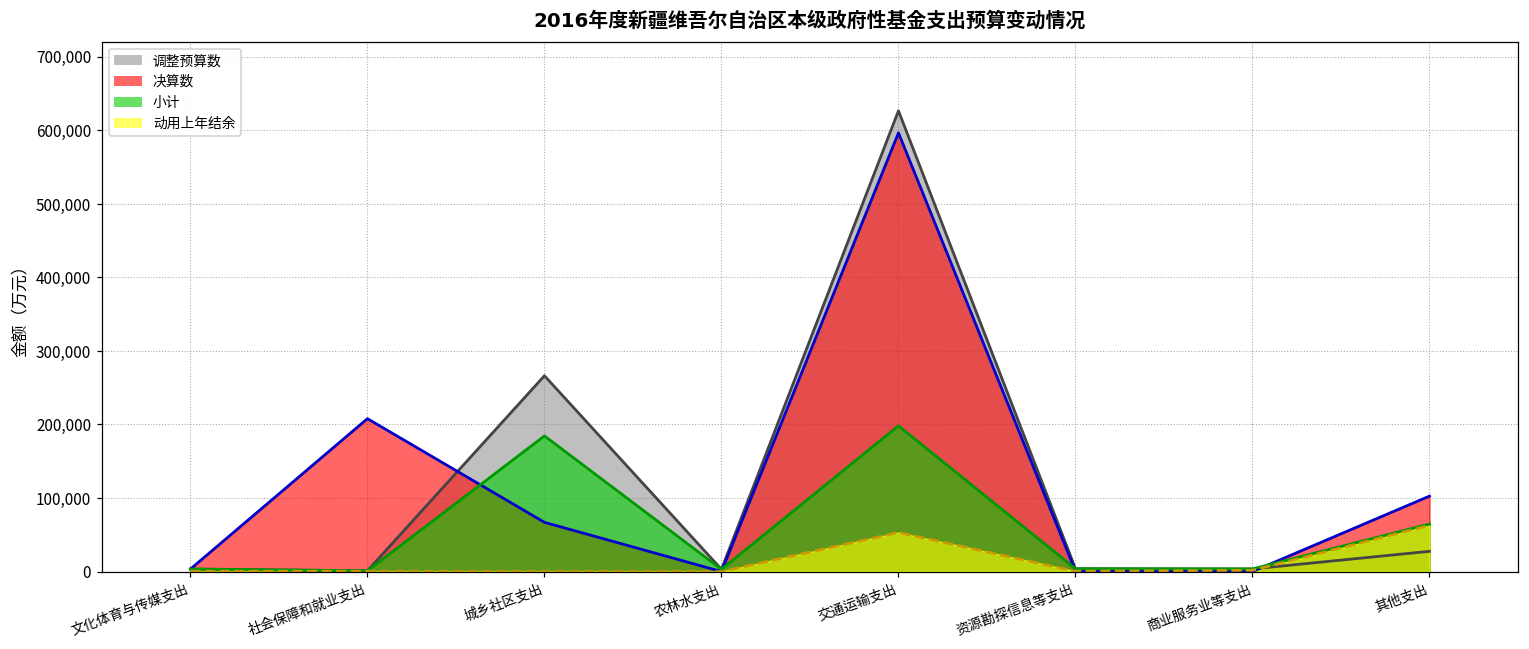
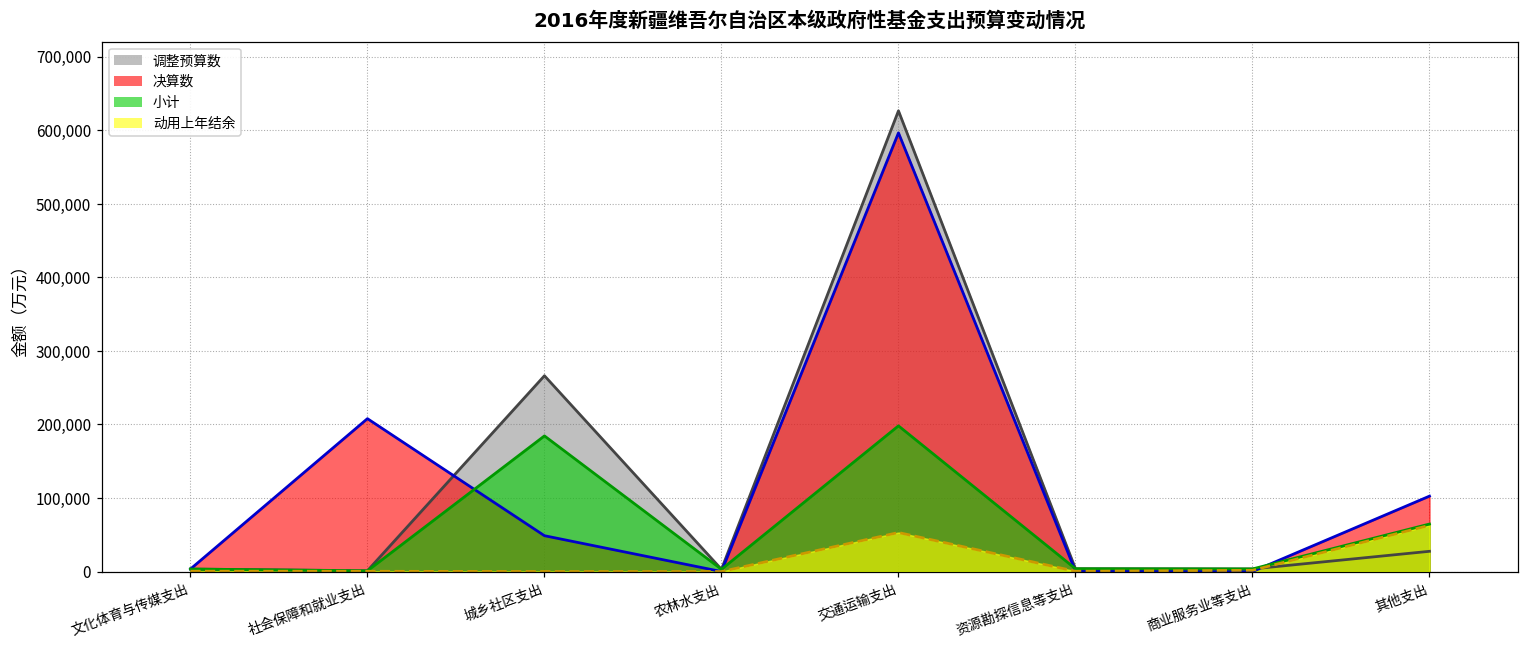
  {
    "调整预算数": {
      "城乡社区支出": "270,000",
      "交通运输支出": "630,000",
      "其他支出": "30,000"
    },
    "决算数": {
      "社会保障和就业支出": "210,000",
-     "城乡社区支出": "70,000",
+     "城乡社区支出": "50,000",
      "交通运输支出": "600,000",
      "其他支出": "100,000"
    },
    "小计": {
      "城乡社区支出": "180,000",
      "交通运输支出": "200,000"
    },
    "动用上年结余": {
      "城乡社区支出": "0",
      "交通运输支出": "50,000"
    }
  }
